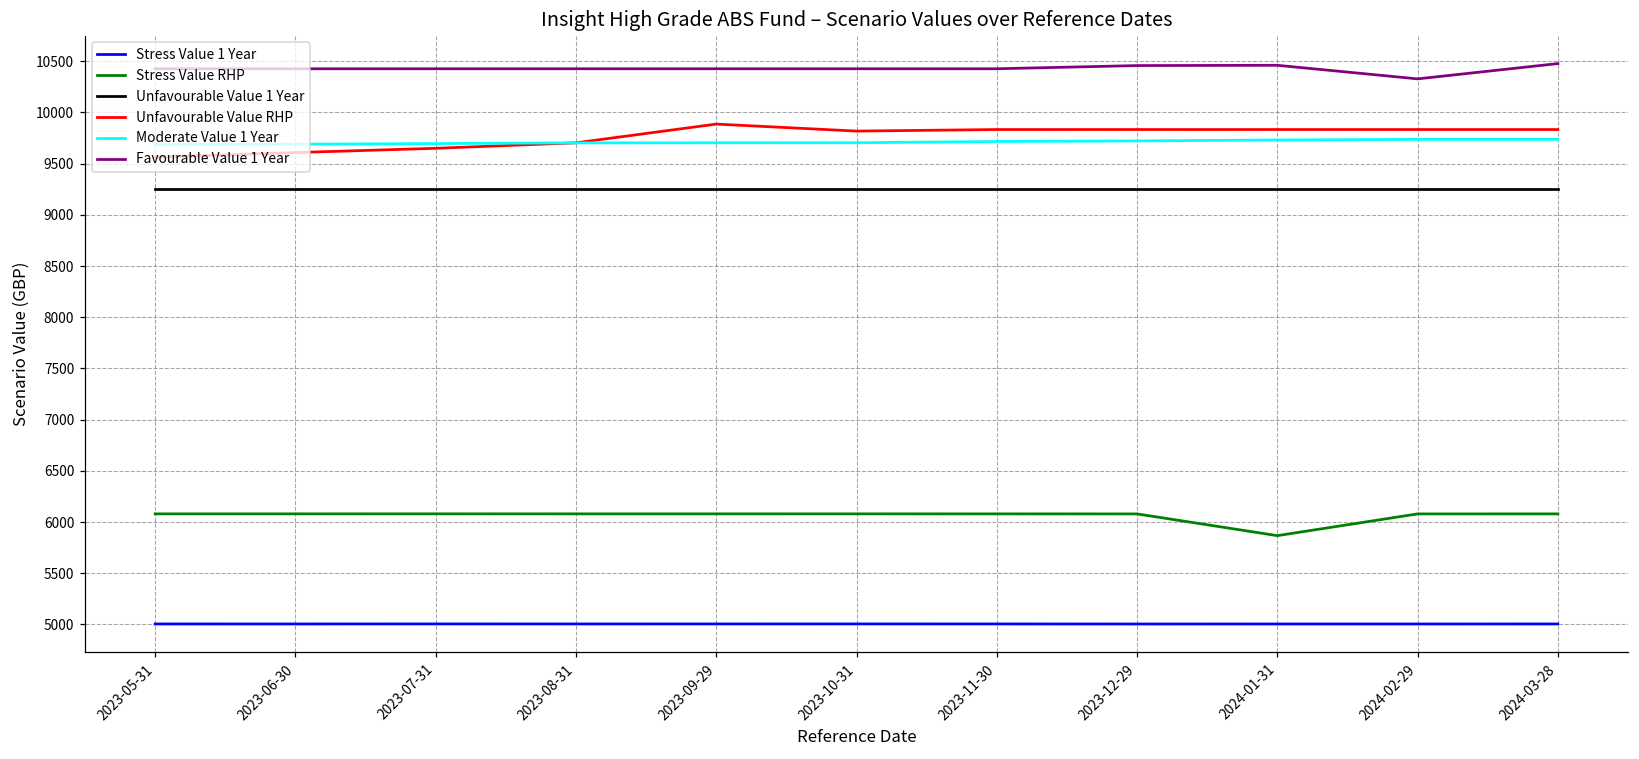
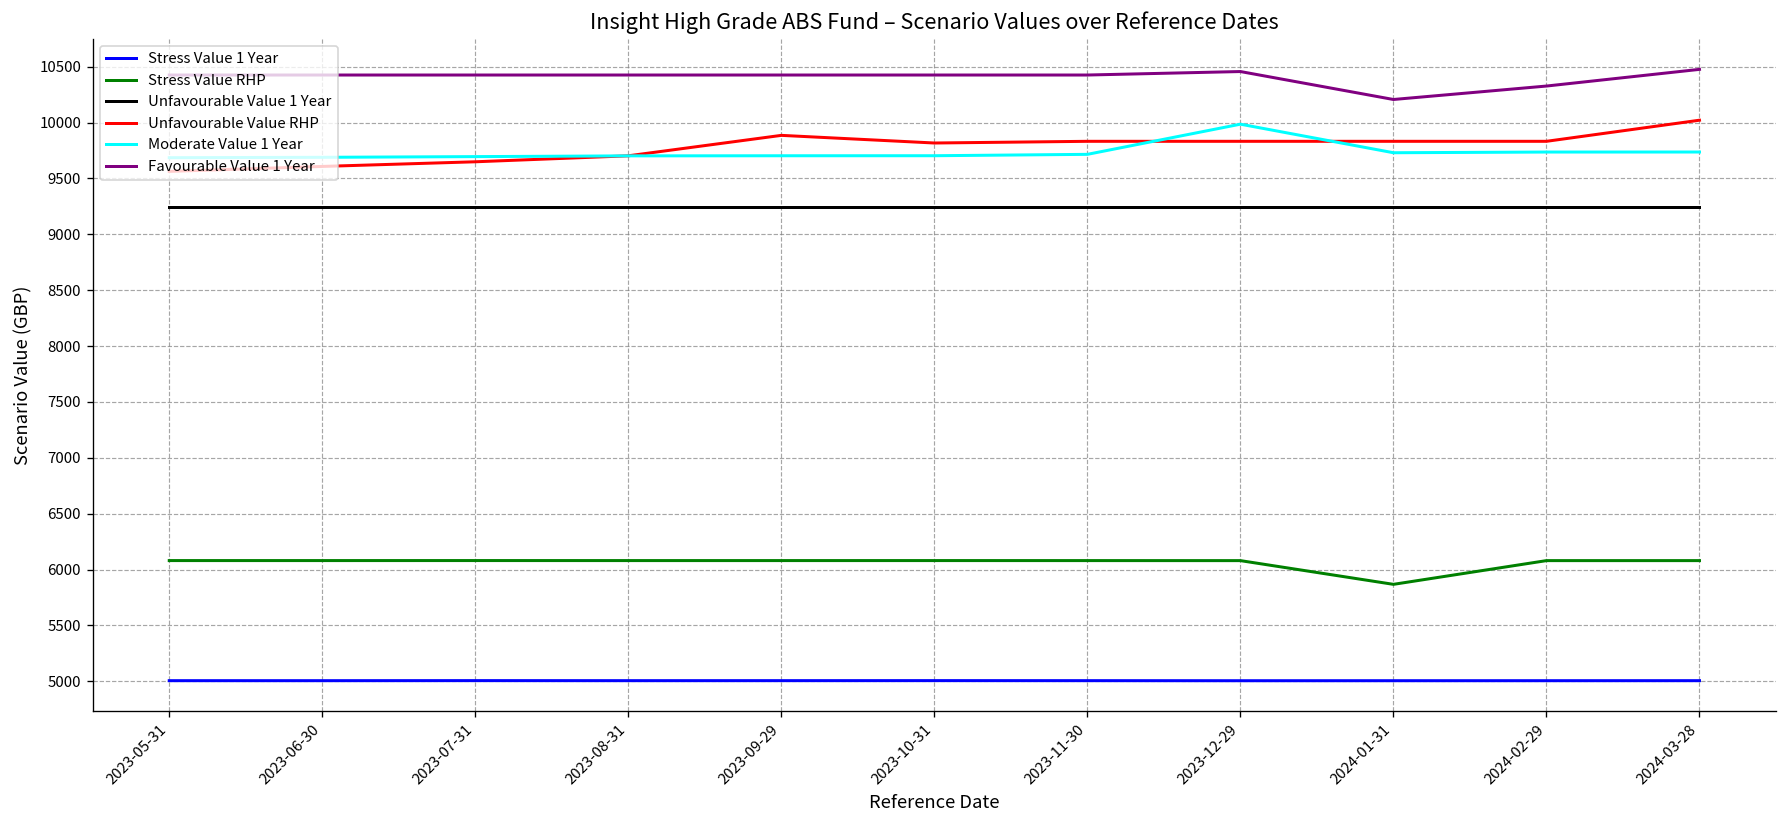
  {
    "Stress Value 1 Year": {
      "2023-05-31": 5000,
      "2023-06-30": 5000,
      "2023-07-31": 5000,
      "2023-08-31": 5000,
      "2023-09-29": 5000,
      "2023-10-31": 5000,
      "2023-11-30": 5000,
      "2023-12-29": 5000,
      "2024-01-31": 5000,
      "2024-02-29": 5000,
      "2024-03-28": 5000
    },
    "Stress Value RHP": {
      "2023-05-31": 6100,
      "2023-06-30": 6100,
      "2023-07-31": 6100,
      "2023-08-31": 6100,
      "2023-09-29": 6100,
      "2023-10-31": 6100,
      "2023-11-30": 6100,
      "2023-12-29": 6100,
      "2024-01-31": 5900,
      "2024-02-29": 6100,
      "2024-03-28": 6100
    },
    "Unfavourable Value 1 Year": {
      "2023-05-31": 9200,
      "2023-06-30": 9200,
      "2023-07-31": 9200,
      "2023-08-31": 9200,
      "2023-09-29": 9200,
      "2023-10-31": 9200,
      "2023-11-30": 9200,
      "2023-12-29": 9200,
      "2024-01-31": 9200,
      "2024-02-29": 9200,
      "2024-03-28": 9200
    },
    "Unfavourable Value RHP": {
      "2023-07-31": 9600,
      "2023-09-29": 9900,
      "2023-10-31": 9800,
      "2023-11-30": 9800,
      "2023-12-29": 9800,
      "2024-01-31": 9800,
      "2024-02-29": 9800,
-     "2024-03-28": 9800
+     "2024-03-28": 10000
    },
    "Moderate Value 1 Year": {
      "2023-07-31": 9700,
      "2023-09-29": 9700,
      "2023-10-31": 9700,
      "2023-11-30": 9700,
-     "2023-12-29": 9700,
+     "2023-12-29": 10000,
      "2024-01-31": 9700,
      "2024-02-29": 9700,
      "2024-03-28": 9700
    },
    "Favourable Value 1 Year": {
      "2023-07-31": 10400,
      "2023-08-31": 10400,
      "2023-09-29": 10400,
      "2023-10-31": 10400,
      "2023-11-30": 10400,
      "2023-12-29": 10500,
-     "2024-01-31": 10500,
+     "2024-01-31": 10200,
      "2024-02-29": 10300,
      "2024-03-28": 10500
    }
  }
